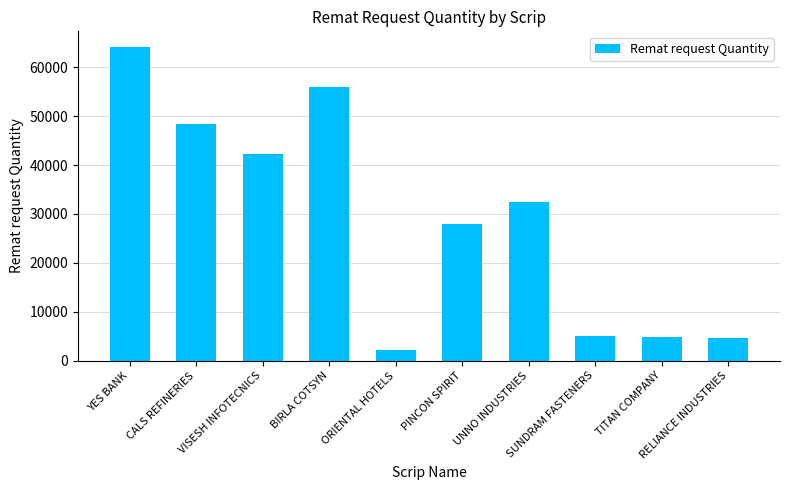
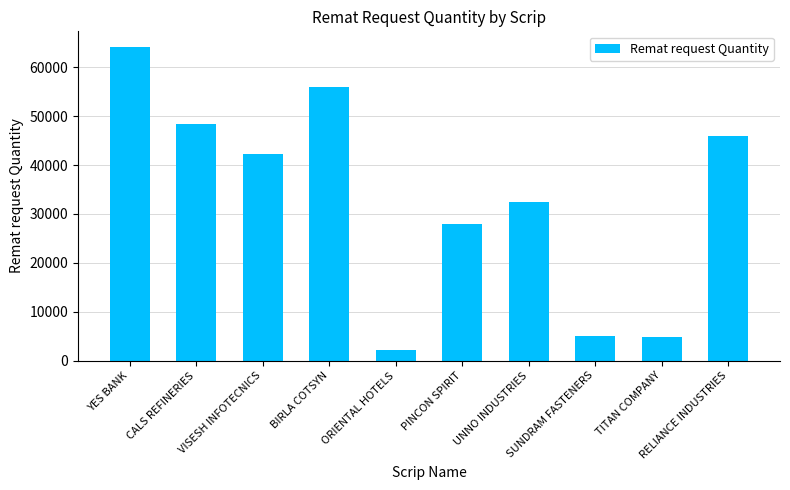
  {
    "YES BANK": 64000,
    "CALS REFINERIES": 49000,
    "VISESH INFOTECNICS": 42000,
    "BIRLA COTSYN": 56000,
    "ORIENTAL HOTELS": 2000,
    "PINCON SPIRIT": 28000,
    "UNNO INDUSTRIES": 32000,
    "SUNDRAM FASTENERS": 5000,
    "TITAN COMPANY": 5000,
-   "RELIANCE INDUSTRIES": 5000
+   "RELIANCE INDUSTRIES": 46000
  }
